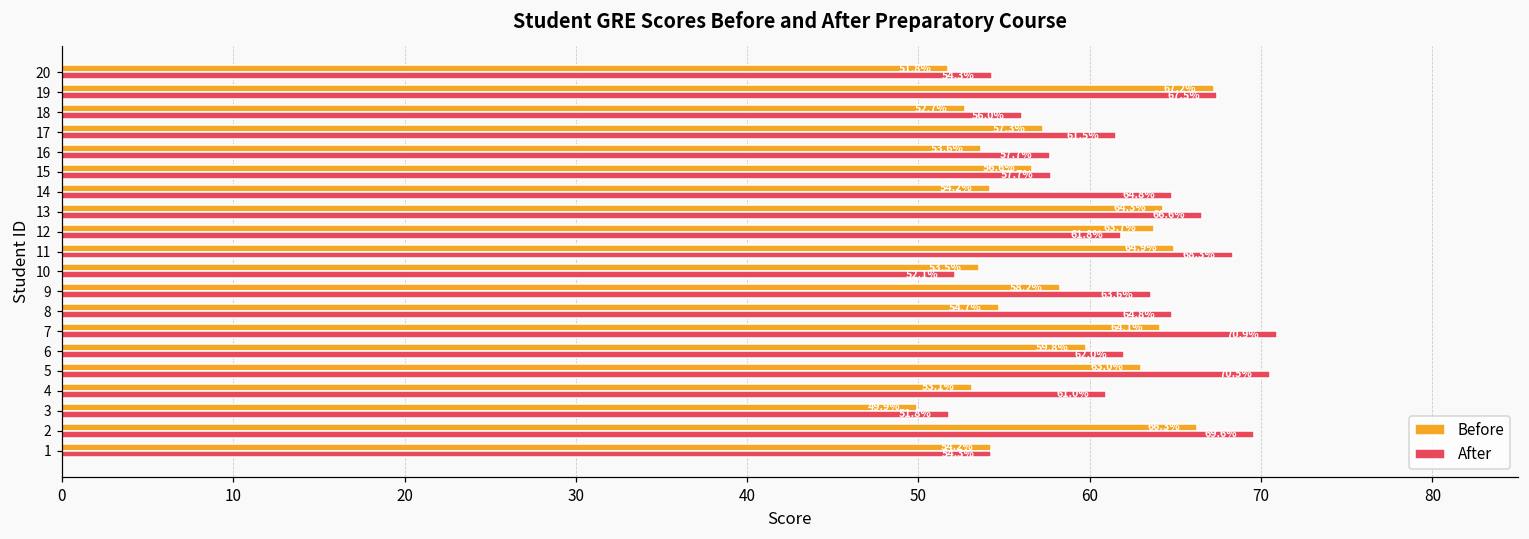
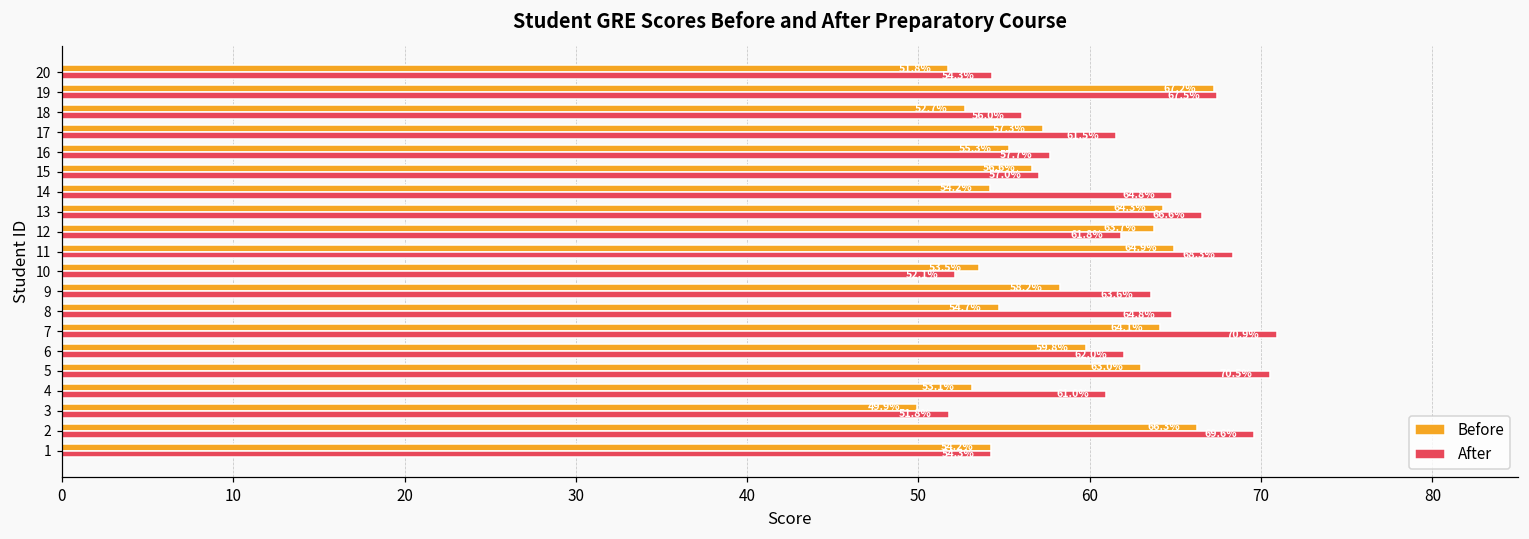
  {
    "Before": {
      "20": "51.8%",
-     "16": "53.6%",
+     "16": "55.3%",
      "14": "54.2%",
      "13": "64.3%",
      "12": "63.7%",
      "11": "64.9%",
      "10": "53.5%",
      "5": "63.0%",
      "4": "53.1%",
      "3": "49.9%",
      "2": "66.3%"
    },
    "After": {
-     "15": "57.7%",
+     "15": "57.0%",
      "12": "61.8%",
      "10": "52.1%",
      "5": "70.5%",
      "3": "51.8%"
    }
  }
